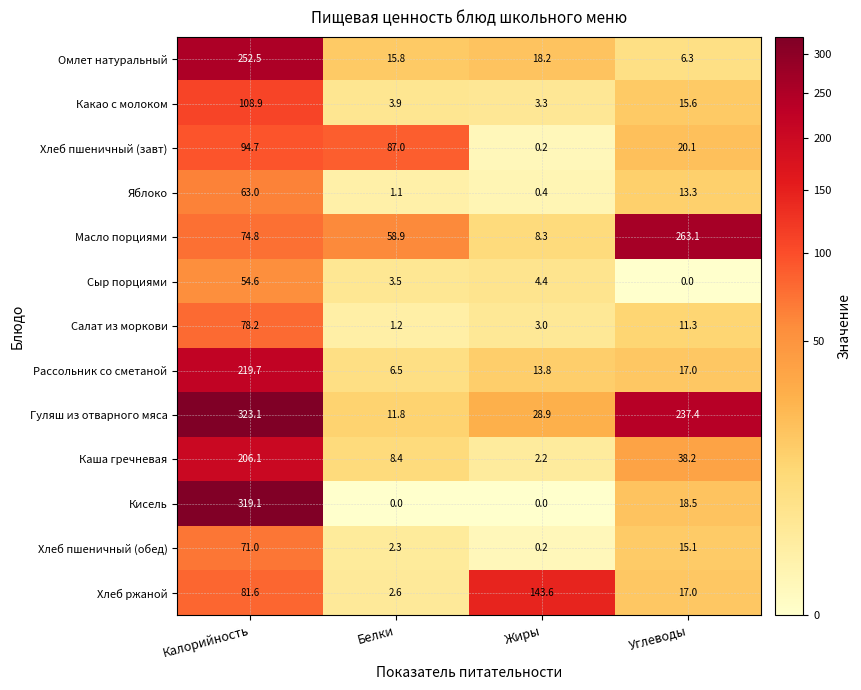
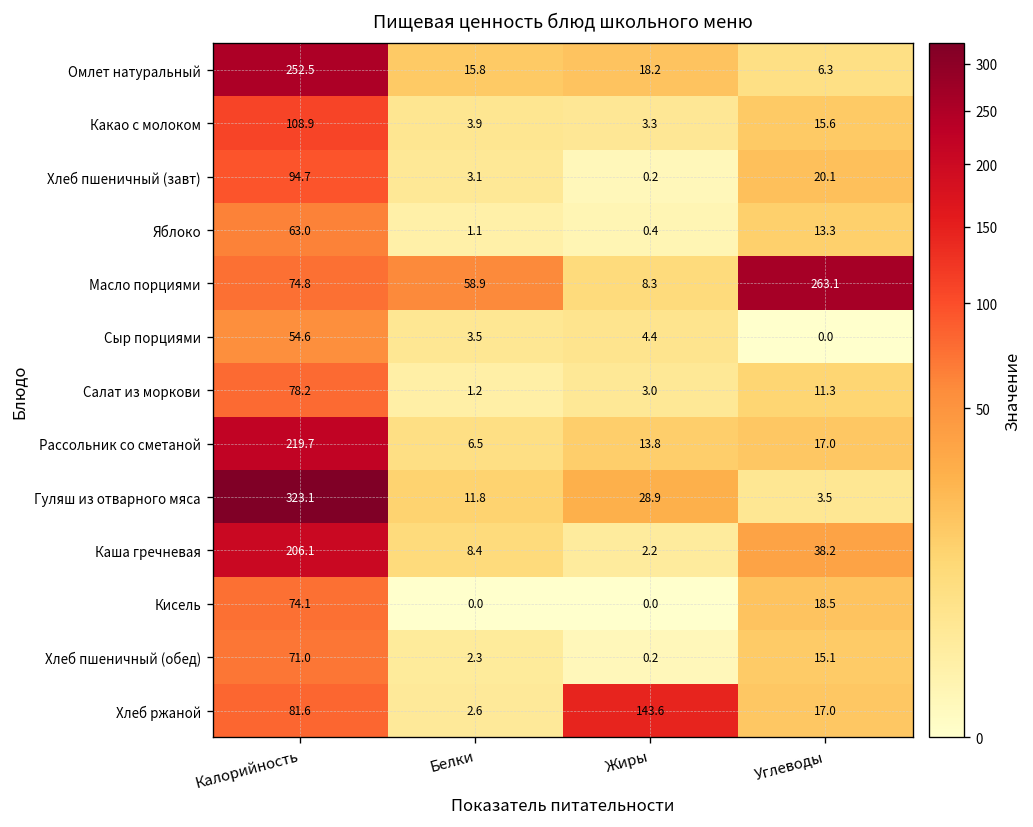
  {
    "Омлет натуральный": {
      "Калорийность": 252.5,
      "Белки": 15.8,
      "Жиры": 18.2,
      "Углеводы": 6.3
    },
    "Какао с молоком": {
      "Калорийность": 108.9,
      "Белки": 3.9,
      "Жиры": 3.3,
      "Углеводы": 15.6
    },
    "Хлеб пшеничный (завт)": {
      "Калорийность": 94.7,
-     "Белки": 87.0,
+     "Белки": 3.1,
      "Жиры": 0.2,
      "Углеводы": 20.1
    },
    "Яблоко": {
      "Калорийность": 63.0,
      "Белки": 1.1,
      "Жиры": 0.4,
      "Углеводы": 13.3
    },
    "Масло порциями": {
      "Калорийность": 74.8,
      "Белки": 58.9,
      "Жиры": 8.3,
      "Углеводы": 263.1
    },
    "Сыр порциями": {
      "Калорийность": 54.6,
      "Белки": 3.5,
      "Жиры": 4.4,
      "Углеводы": 0.0
    },
    "Салат из моркови": {
      "Калорийность": 78.2,
      "Белки": 1.2,
      "Жиры": 3.0,
      "Углеводы": 11.3
    },
    "Рассольник со сметаной": {
      "Калорийность": 219.7,
      "Белки": 6.5,
      "Жиры": 13.8,
      "Углеводы": 17.0
    },
    "Гуляш из отварного мяса": {
      "Калорийность": 323.1,
      "Белки": 11.8,
      "Жиры": 28.9,
-     "Углеводы": 237.4
+     "Углеводы": 3.5
    },
    "Каша гречневая": {
      "Калорийность": 206.1,
      "Белки": 8.4,
      "Жиры": 2.2,
      "Углеводы": 38.2
    },
    "Кисель": {
-     "Калорийность": 319.1,
+     "Калорийность": 74.1,
      "Белки": 0.0,
      "Жиры": 0.0,
      "Углеводы": 18.5
    },
    "Хлеб пшеничный (обед)": {
      "Калорийность": 71.0,
      "Белки": 2.3,
      "Жиры": 0.2,
      "Углеводы": 15.1
    },
    "Хлеб ржаной": {
      "Калорийность": 81.6,
      "Белки": 2.6,
      "Жиры": 143.6,
      "Углеводы": 17.0
    }
  }
